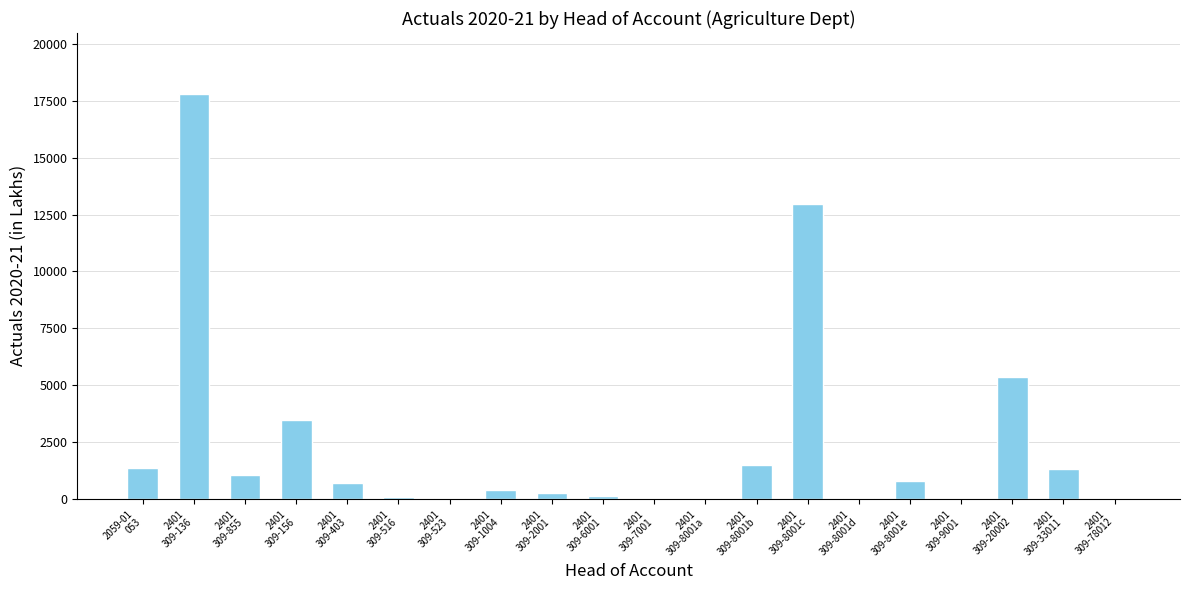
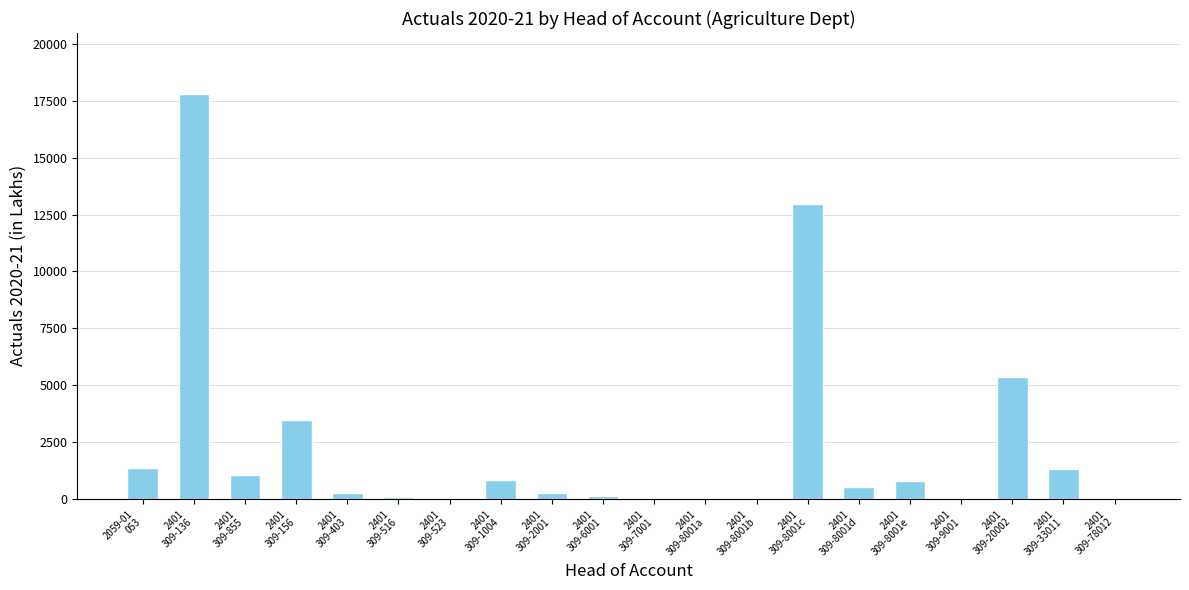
  {
    "2059-01 053": 1300,
    "2401 309-136": 17800,
    "2401 309-855": 1100,
    "2401 309-156": 3500,
-   "2401 309-403": 700,
-   "2401 309-1004": 400,
+   "2401 309-403": 300,
+   "2401 309-1004": 800,
    "2401 309-2001": 200,
    "2401 309-6001": 100,
    "2401 309-7001": 0,
-   "2401 309-8001b": 1500,
+   "2401 309-8001b": 0,
    "2401 309-8001c": 13000,
-   "2401 309-8001d": 0,
+   "2401 309-8001d": 500,
    "2401 309-8001e": 800,
    "2401 309-20002": 5400,
    "2401 309-33011": 1300
  }
